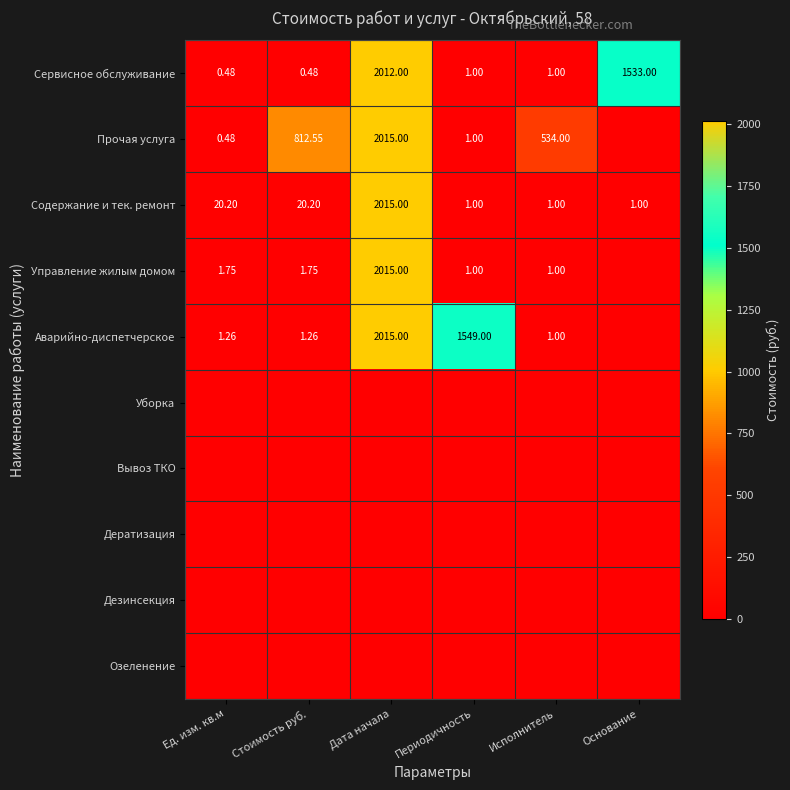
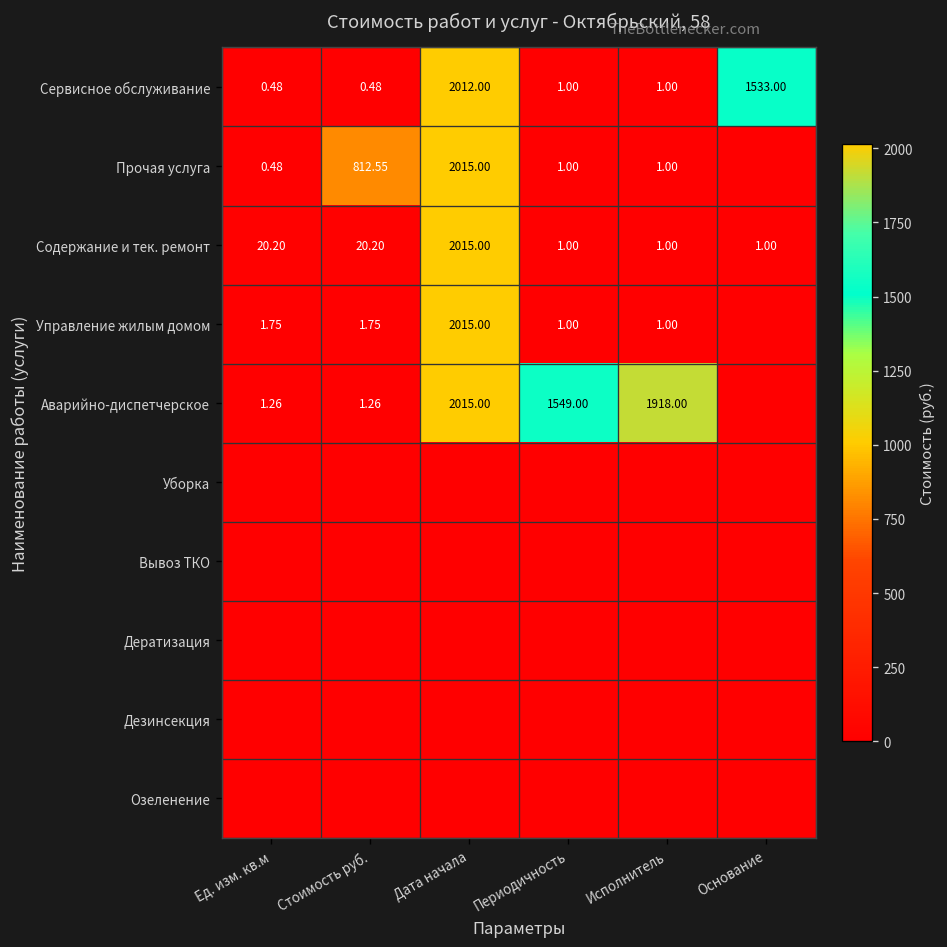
  {
    "Сервисное обслуживание": {
      "Ед. изм. кв.м": 0.48,
      "Стоимость руб.": 0.48,
      "Дата начала": 2012.00,
      "Периодичность": 1.00,
      "Исполнитель": 1.00,
      "Основание": 1533.00
    },
    "Прочая услуга": {
      "Ед. изм. кв.м": 0.48,
      "Стоимость руб.": 812.55,
      "Дата начала": 2015.00,
      "Периодичность": 1.00,
-     "Исполнитель": 534.00
+     "Исполнитель": 1.00
    },
    "Содержание и тек. ремонт": {
      "Ед. изм. кв.м": 20.20,
      "Стоимость руб.": 20.20,
      "Дата начала": 2015.00,
      "Периодичность": 1.00,
      "Исполнитель": 1.00,
      "Основание": 1.00
    },
    "Управление жилым домом": {
      "Ед. изм. кв.м": 1.75,
      "Стоимость руб.": 1.75,
      "Дата начала": 2015.00,
      "Периодичность": 1.00,
      "Исполнитель": 1.00
    },
    "Аварийно-диспетчерское": {
      "Ед. изм. кв.м": 1.26,
      "Стоимость руб.": 1.26,
      "Дата начала": 2015.00,
      "Периодичность": 1549.00,
-     "Исполнитель": 1.00
+     "Исполнитель": 1918.00
    }
  }
